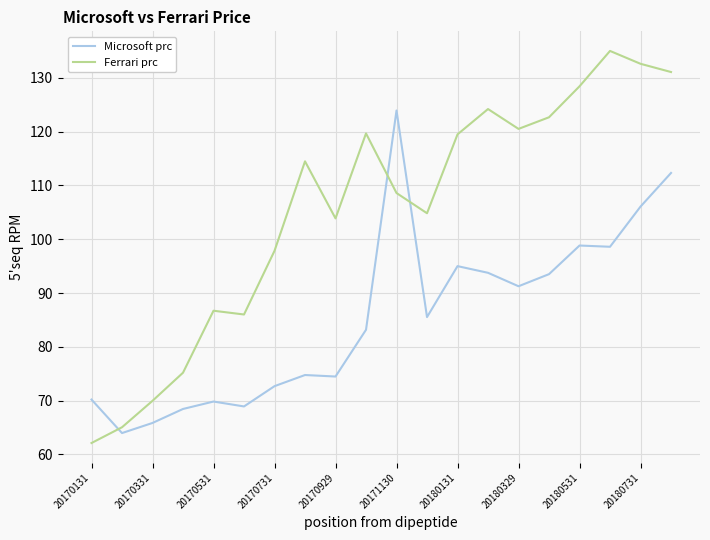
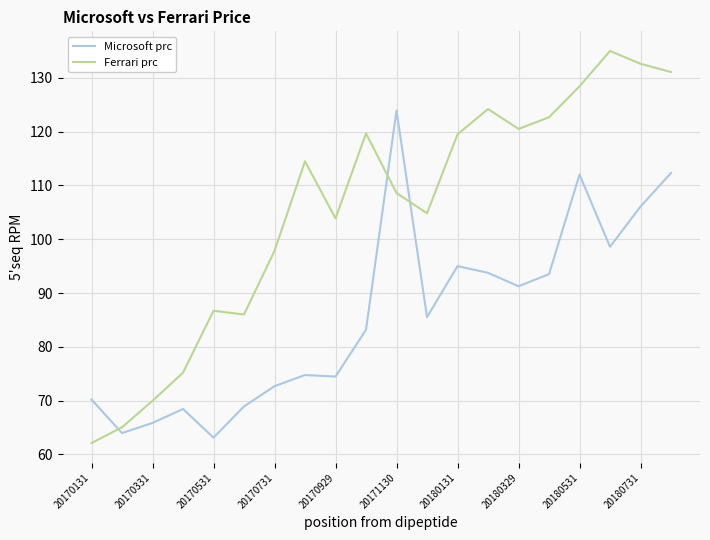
  {
    "Microsoft prc": {
      "20170131": 70,
      "20170331": 66,
-     "20170531": 70,
+     "20170531": 63,
      "20170731": 73,
      "20170929": 74,
      "20171130": 124,
      "20180131": 95,
      "20180329": 91,
-     "20180531": 99,
+     "20180531": 112,
      "20180731": 106
    },
    "Ferrari prc": {
      "20170131": 62,
      "20170331": 70,
      "20170531": 87,
      "20170731": 98,
      "20170929": 104,
      "20171130": 109,
      "20180131": 120,
      "20180329": 121,
      "20180531": 128,
      "20180731": 133
    }
  }
